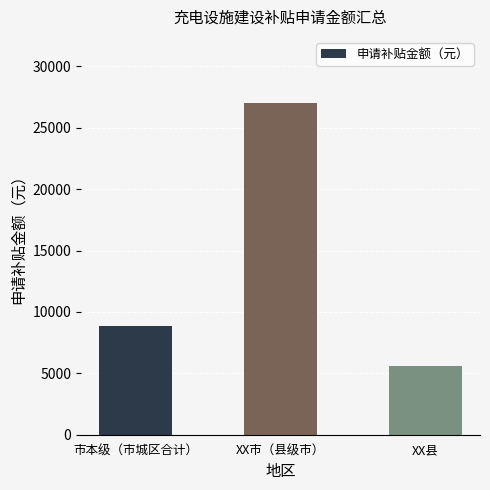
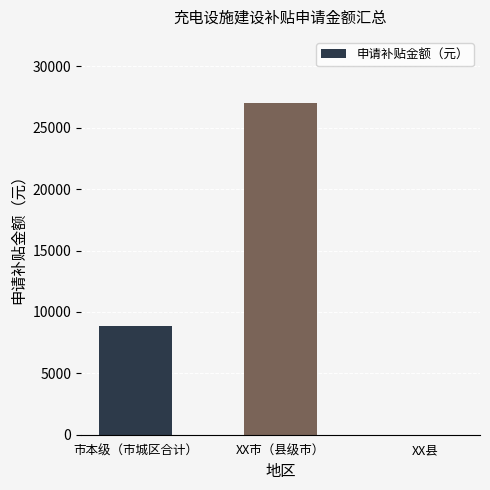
  {
    "市本级（市城区合计）": 8900,
    "XX市（县级市）": 27000,
-   "XX县": 5600
+   "XX县": 0
  }
